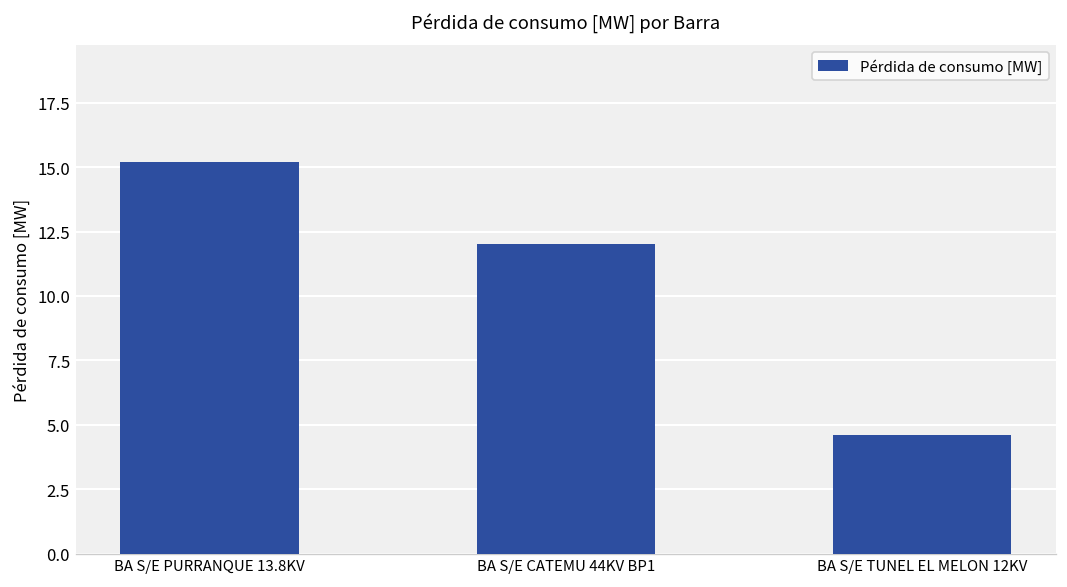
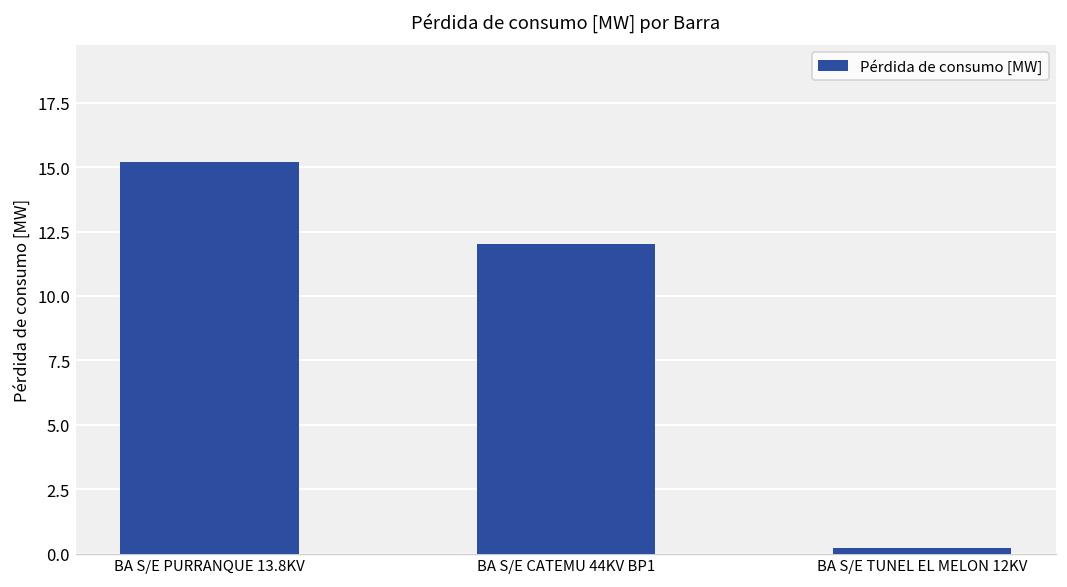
  {
    "BA S/E PURRANQUE 13.8KV": 15.2,
    "BA S/E CATEMU 44KV BP1": 12.0,
-   "BA S/E TUNEL EL MELON 12KV": 4.6
+   "BA S/E TUNEL EL MELON 12KV": 0.2
  }
